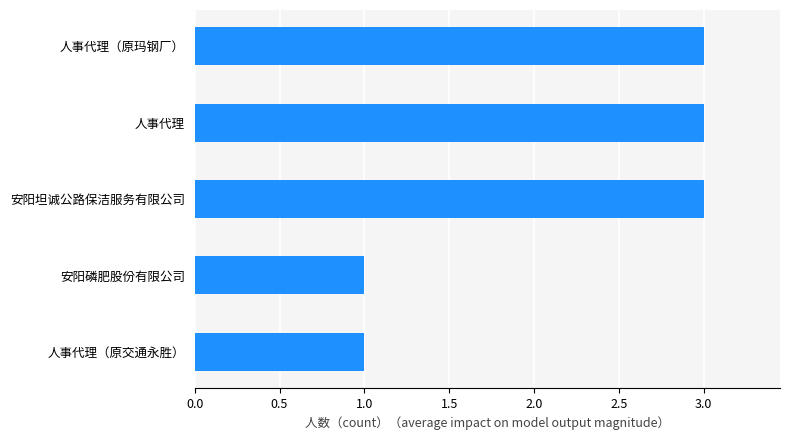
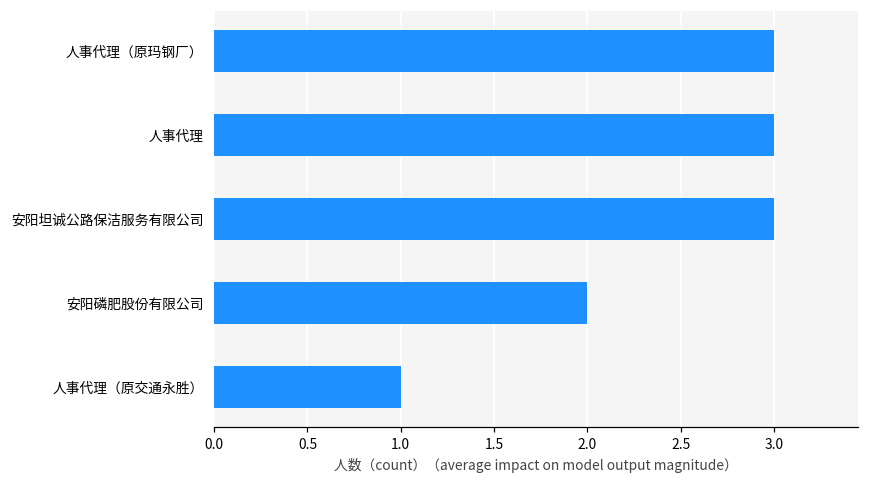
  {
    "人事代理（原玛钢厂）": 3,
    "人事代理": 3,
    "安阳坦诚公路保洁服务有限公司": 3,
-   "安阳磷肥股份有限公司": 1,
+   "安阳磷肥股份有限公司": 2,
    "人事代理（原交通永胜）": 1
  }
